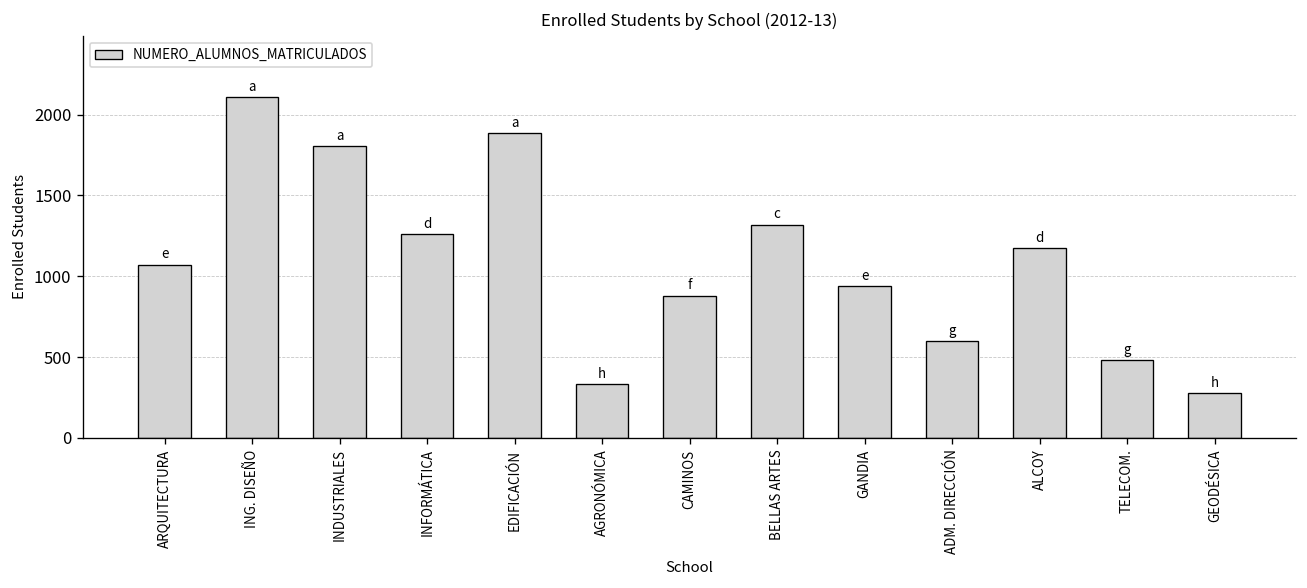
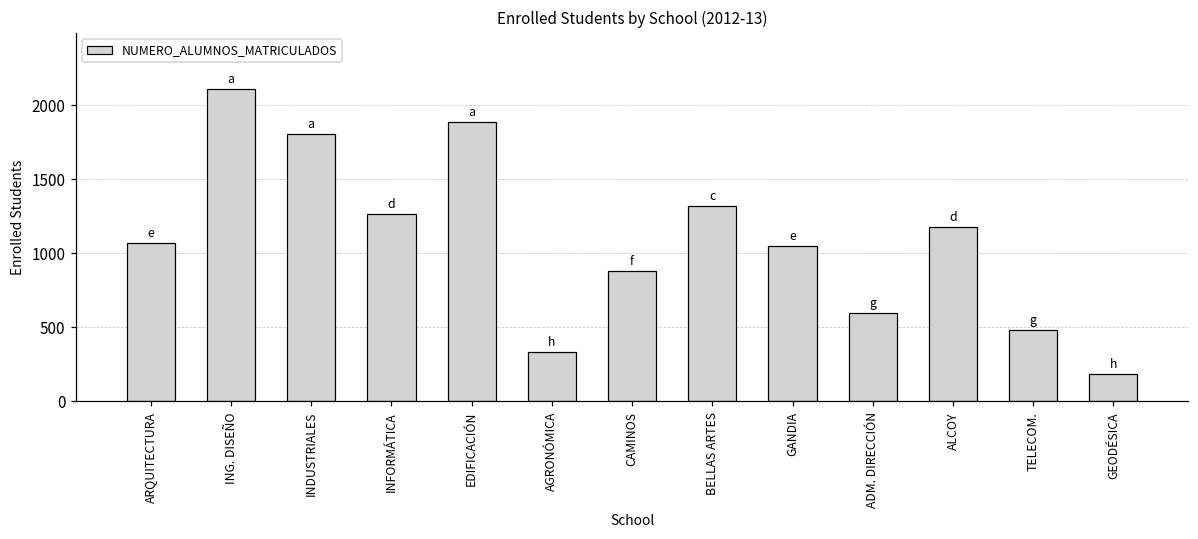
  {
    "ARQUITECTURA": 1070,
    "ING. DISEÑO": 2110,
    "INDUSTRIALES": 1810,
    "INFORMÁTICA": 1260,
    "EDIFICACIÓN": 1890,
    "AGRONÓMICA": 330,
    "CAMINOS": 880,
    "BELLAS ARTES": 1320,
-   "GANDIA": 940,
+   "GANDIA": 1050,
    "ADM. DIRECCIÓN": 600,
    "ALCOY": 1180,
    "TELECOM.": 480,
-   "GEODÉSICA": 280
+   "GEODÉSICA": 180
  }
